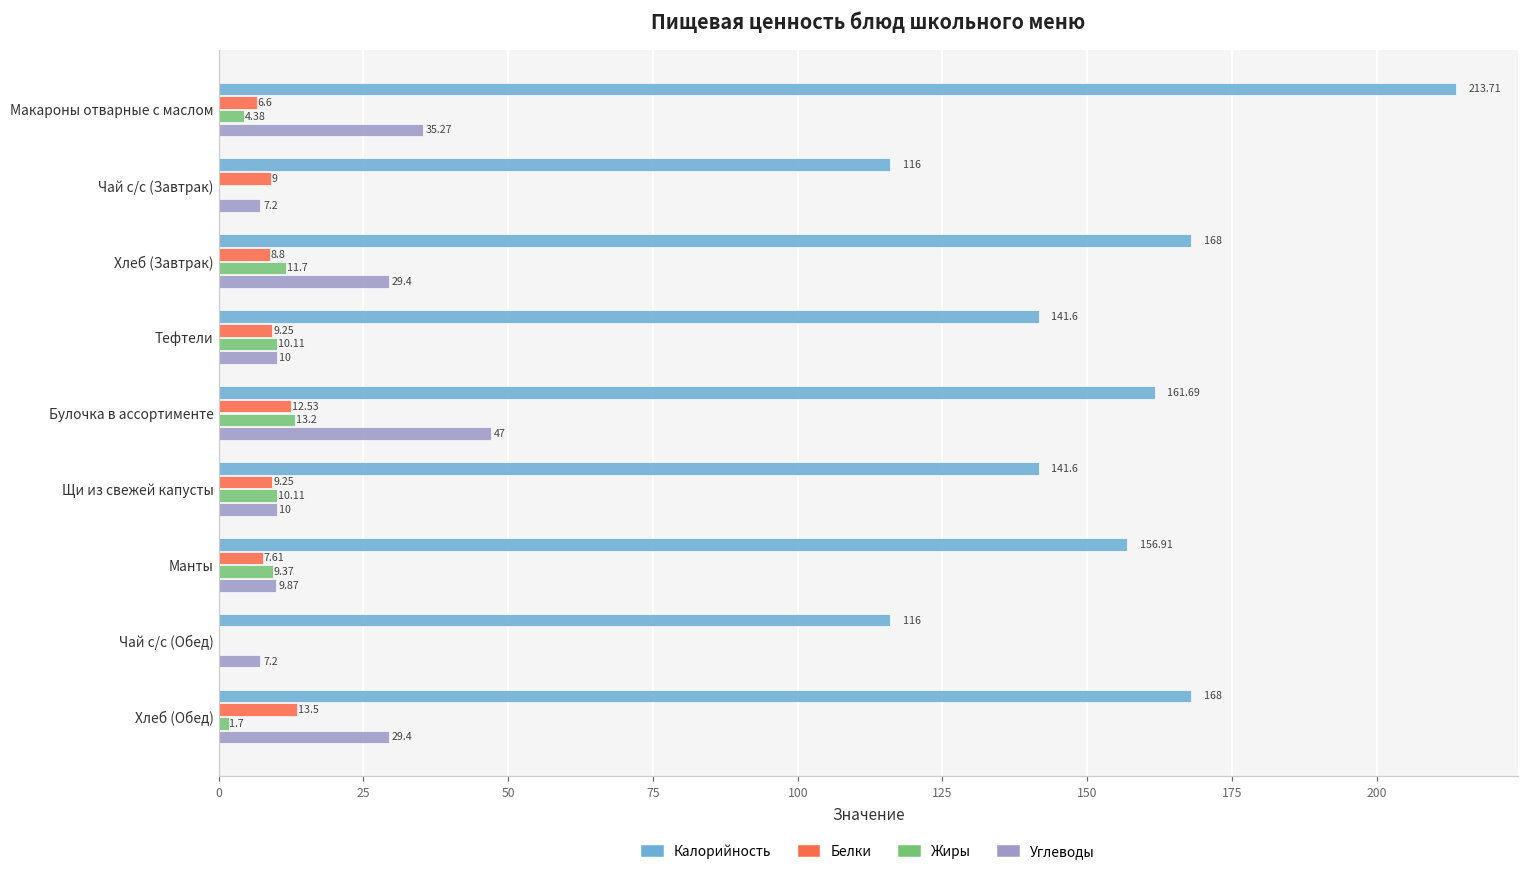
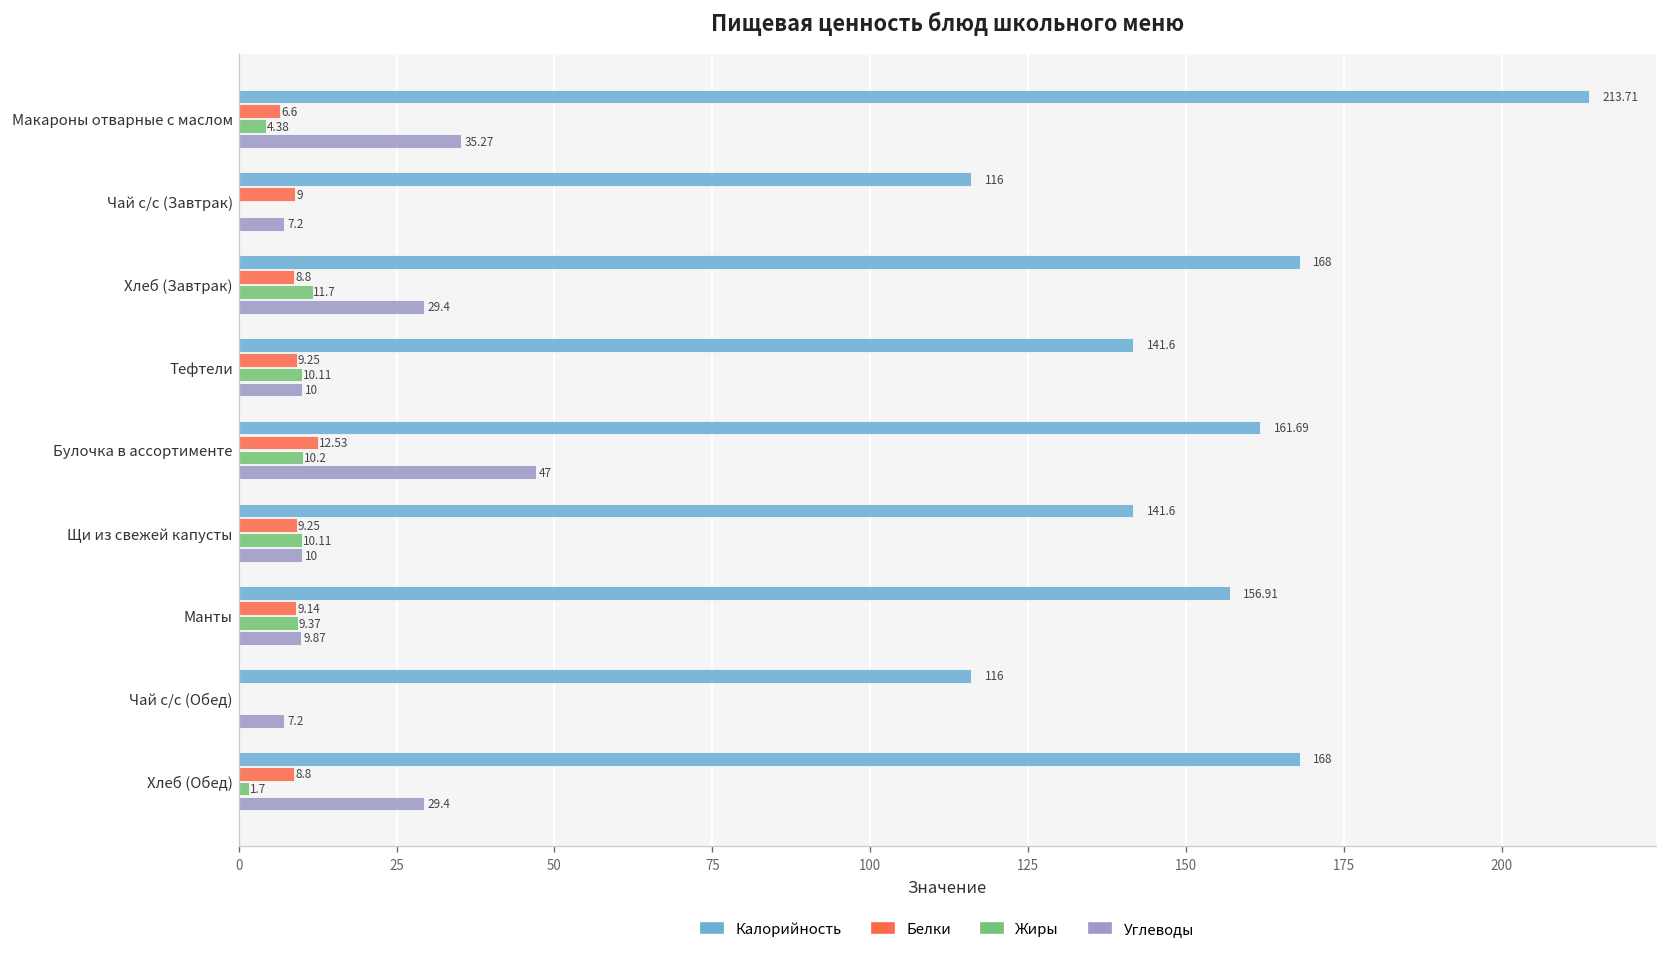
  {
    "Белки": {
      "Макароны отварные с маслом": 6.6,
      "Чай с/с (Завтрак)": 9,
      "Хлеб (Завтрак)": 8.8,
      "Тефтели": 9.25,
      "Булочка в ассортименте": 12.53,
      "Щи из свежей капусты": 9.25,
-     "Манты": 7.61,
-     "Хлеб (Обед)": 13.5
+     "Манты": 9.14,
+     "Хлеб (Обед)": 8.8
    },
    "Жиры": {
      "Макароны отварные с маслом": 4.38,
      "Хлеб (Завтрак)": 11.7,
      "Тефтели": 10.11,
-     "Булочка в ассортименте": 13.2,
+     "Булочка в ассортименте": 10.2,
      "Щи из свежей капусты": 10.11,
      "Манты": 9.37,
      "Хлеб (Обед)": 1.7
    }
  }
